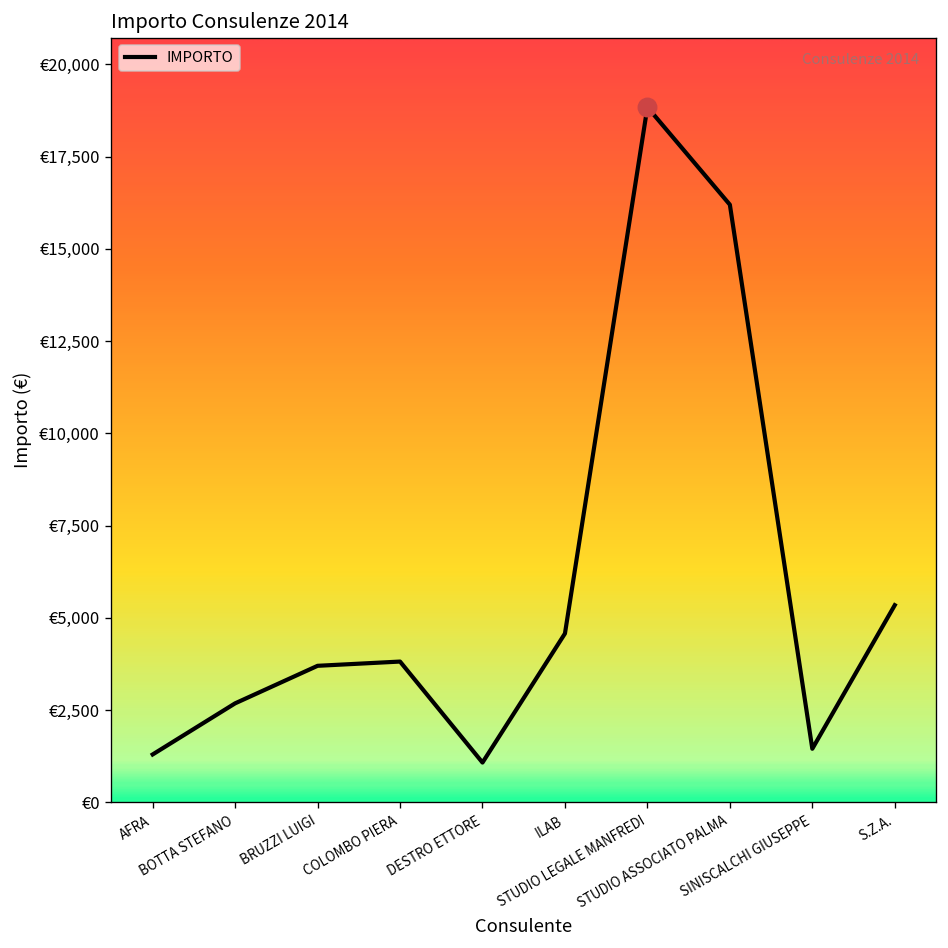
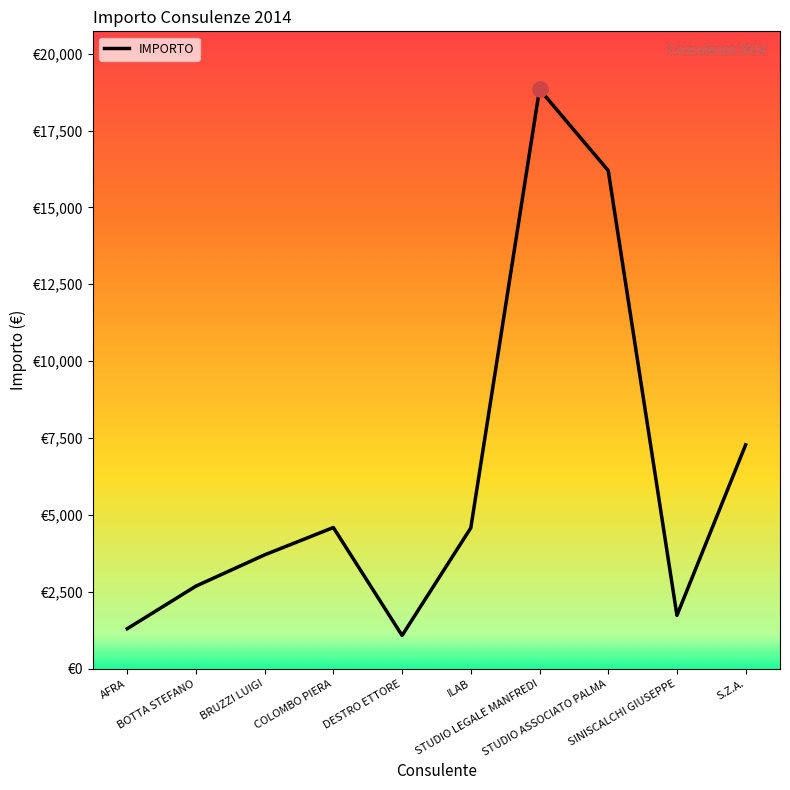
  {
    "IMPORTO": {
      "AFRA": "€1,300",
      "BOTTA STEFANO": "€2,700",
      "BRUZZI LUIGI": "€3,700",
-     "COLOMBO PIERA": "€3,800",
+     "COLOMBO PIERA": "€4,600",
      "DESTRO ETTORE": "€1,100",
      "ILAB": "€4,600",
      "STUDIO ASSOCIATO PALMA": "€16,200",
-     "SINISCALCHI GIUSEPPE": "€1,500",
-     "S.Z.A.": "€5,300"
+     "SINISCALCHI GIUSEPPE": "€1,700",
+     "S.Z.A.": "€7,300"
    }
  }
